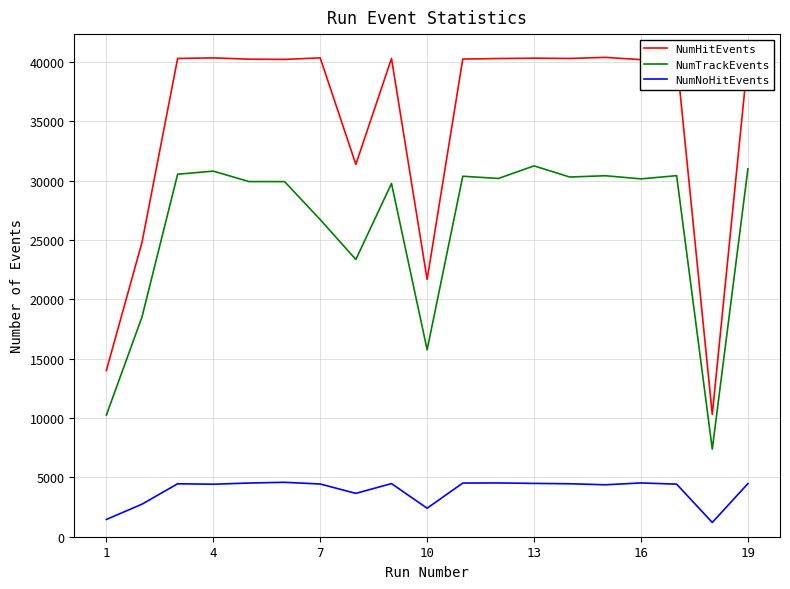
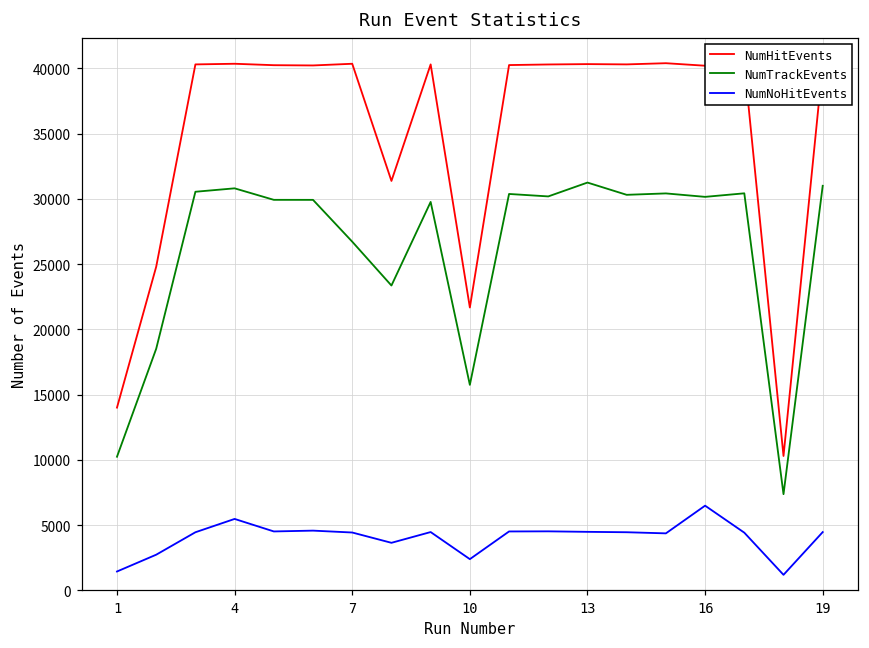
  {
    "NumHitEvents": {
      "1": 14000,
      "4": 40300,
      "7": 40300,
      "10": 21700,
      "13": 40300
    },
    "NumTrackEvents": {
      "1": 10200,
      "4": 30800,
      "7": 26700,
      "10": 15800,
      "13": 31200,
      "16": 30100,
      "19": 31000
    },
    "NumNoHitEvents": {
      "1": 1500,
-     "4": 4400,
+     "4": 5500,
      "7": 4400,
      "10": 2400,
      "13": 4500,
-     "16": 4500,
+     "16": 6500,
      "19": 4500
    }
  }
